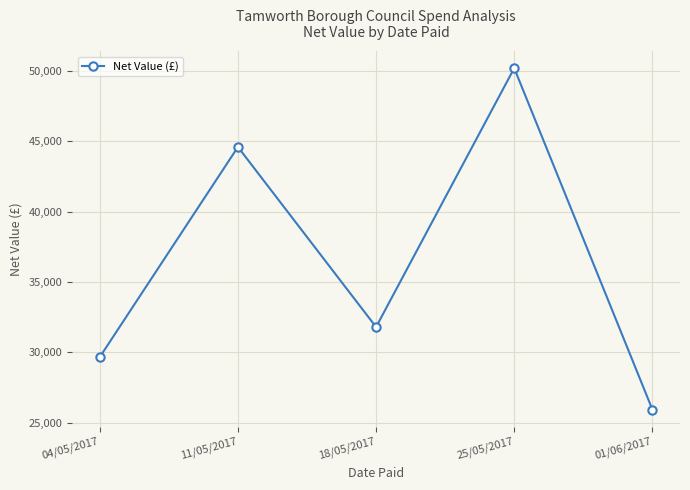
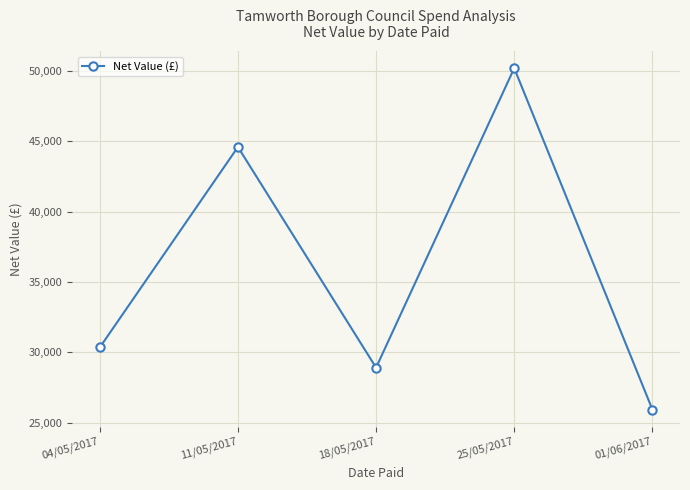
  {
-   "04/05/2017": "29,700",
+   "04/05/2017": "30,400",
    "11/05/2017": "44,600",
-   "18/05/2017": "31,800",
+   "18/05/2017": "28,900",
    "25/05/2017": "50,200",
    "01/06/2017": "25,900"
  }
